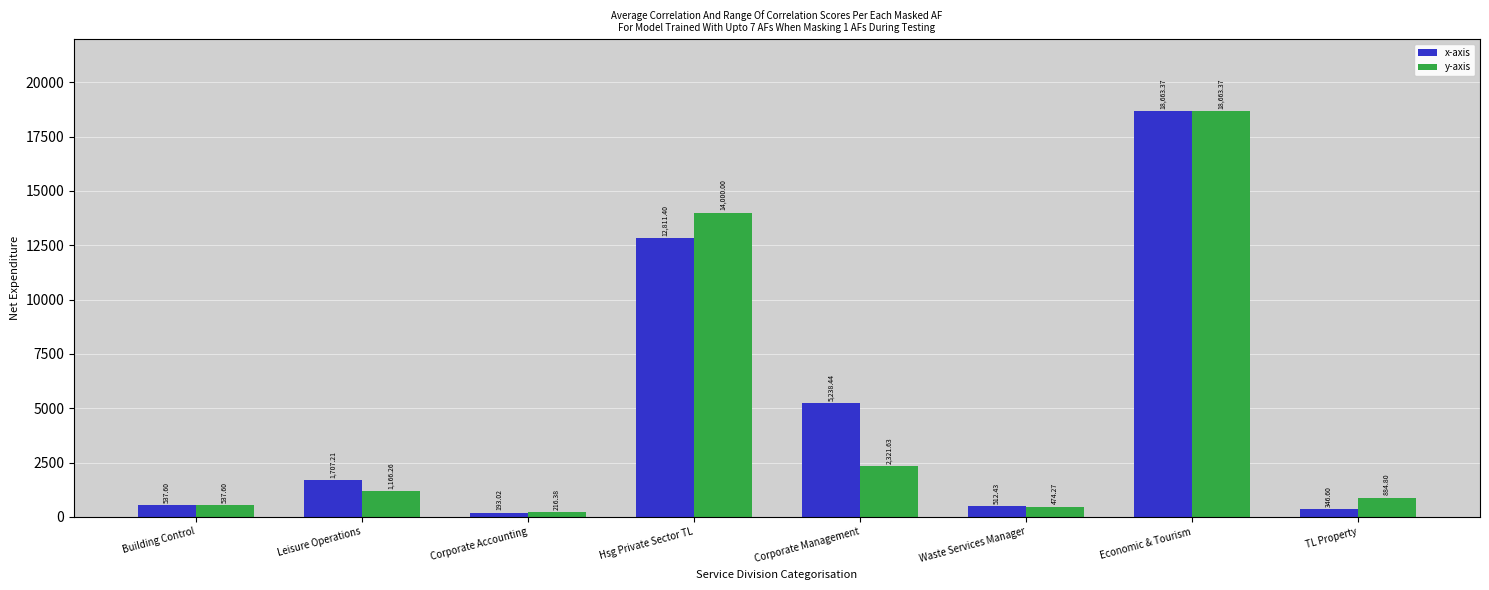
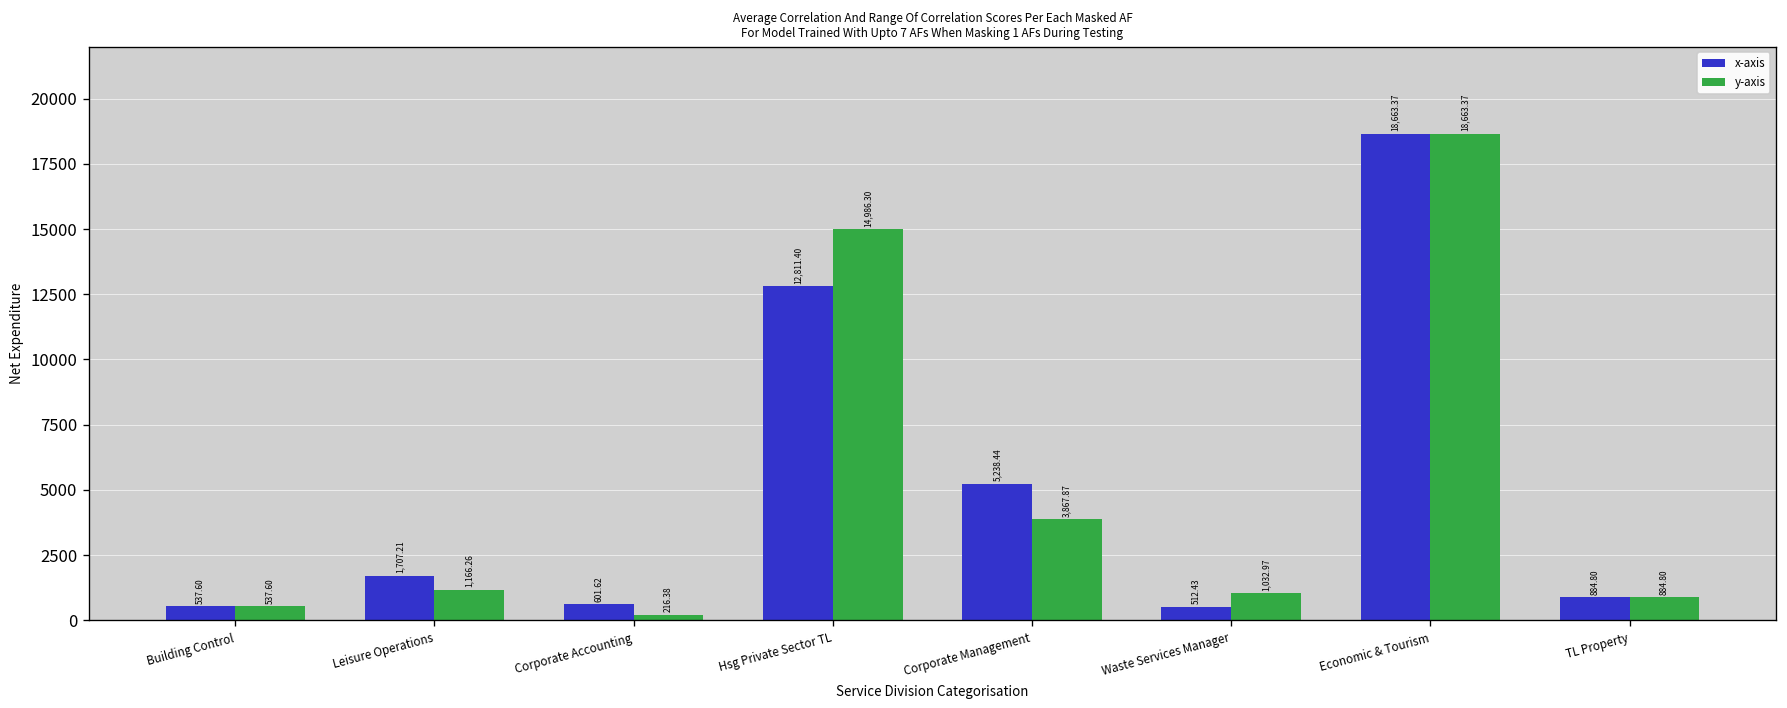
  {
    "x-axis": {
      "Building Control": "537.60",
      "Leisure Operations": "1,707.21",
-     "Corporate Accounting": "193.02",
+     "Corporate Accounting": "601.62",
      "Hsg Private Sector TL": "12,811.40",
      "Corporate Management": "5,238.44",
      "Waste Services Manager": "512.43",
      "Economic & Tourism": "18,663.37",
-     "TL Property": "346.60"
+     "TL Property": "884.80"
    },
    "y-axis": {
      "Building Control": "537.60",
      "Leisure Operations": "1,166.26",
      "Corporate Accounting": "216.38",
-     "Hsg Private Sector TL": "14,000.00",
-     "Corporate Management": "2,321.63",
-     "Waste Services Manager": "474.27",
+     "Hsg Private Sector TL": "14,986.30",
+     "Corporate Management": "3,867.87",
+     "Waste Services Manager": "1,032.97",
      "Economic & Tourism": "18,663.37",
      "TL Property": "884.80"
    }
  }
